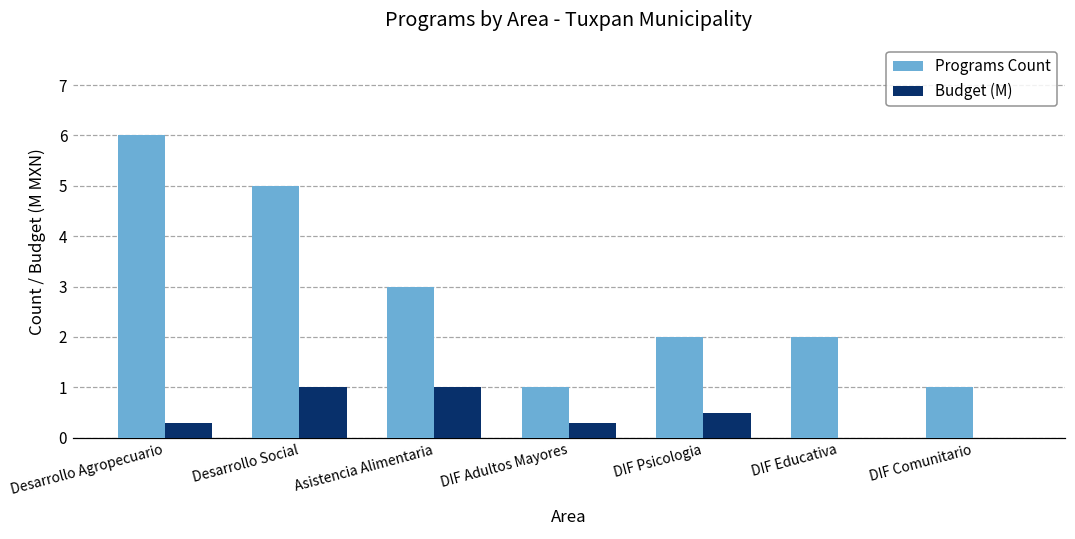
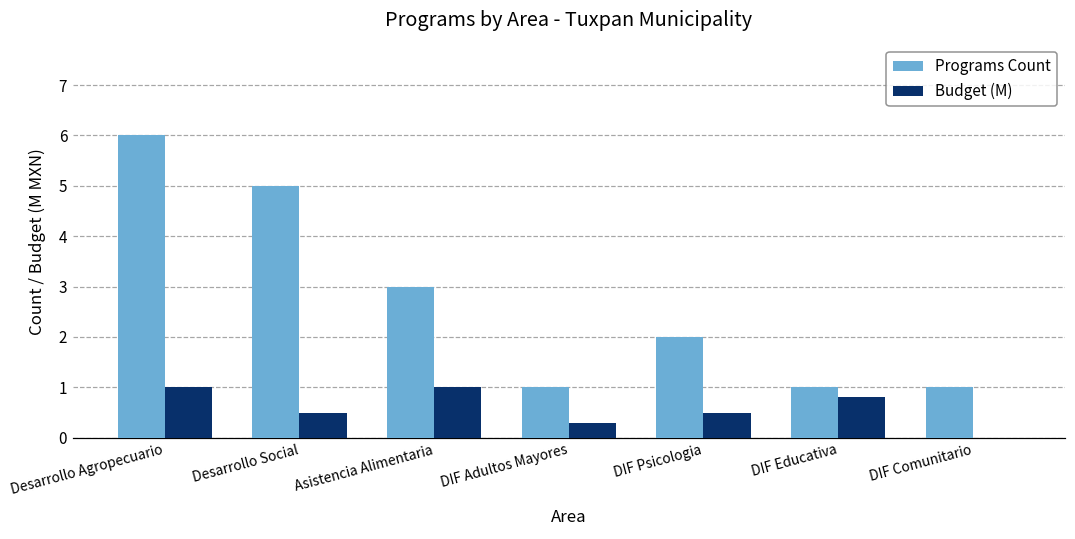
  {
    "Programs Count": {
      "Desarrollo Agropecuario": 6,
      "Desarrollo Social": 5,
      "Asistencia Alimentaria": 3,
      "DIF Adultos Mayores": 1,
      "DIF Psicologia": 2,
-     "DIF Educativa": 2,
+     "DIF Educativa": 1,
      "DIF Comunitario": 1
    },
    "Budget (M)": {
-     "Desarrollo Agropecuario": 0.3,
-     "Desarrollo Social": 1.0,
+     "Desarrollo Agropecuario": 1.0,
+     "Desarrollo Social": 0.5,
      "Asistencia Alimentaria": 1.0,
      "DIF Adultos Mayores": 0.3,
      "DIF Psicologia": 0.5,
-     "DIF Educativa": 0.0,
+     "DIF Educativa": 0.8,
      "DIF Comunitario": 0.0
    }
  }
